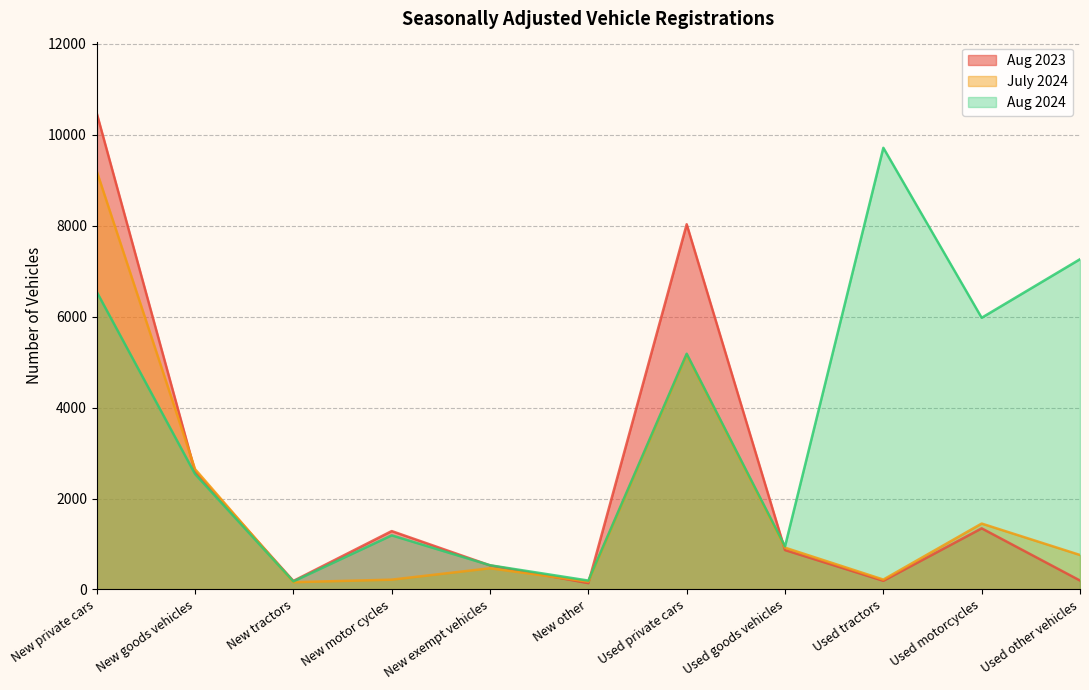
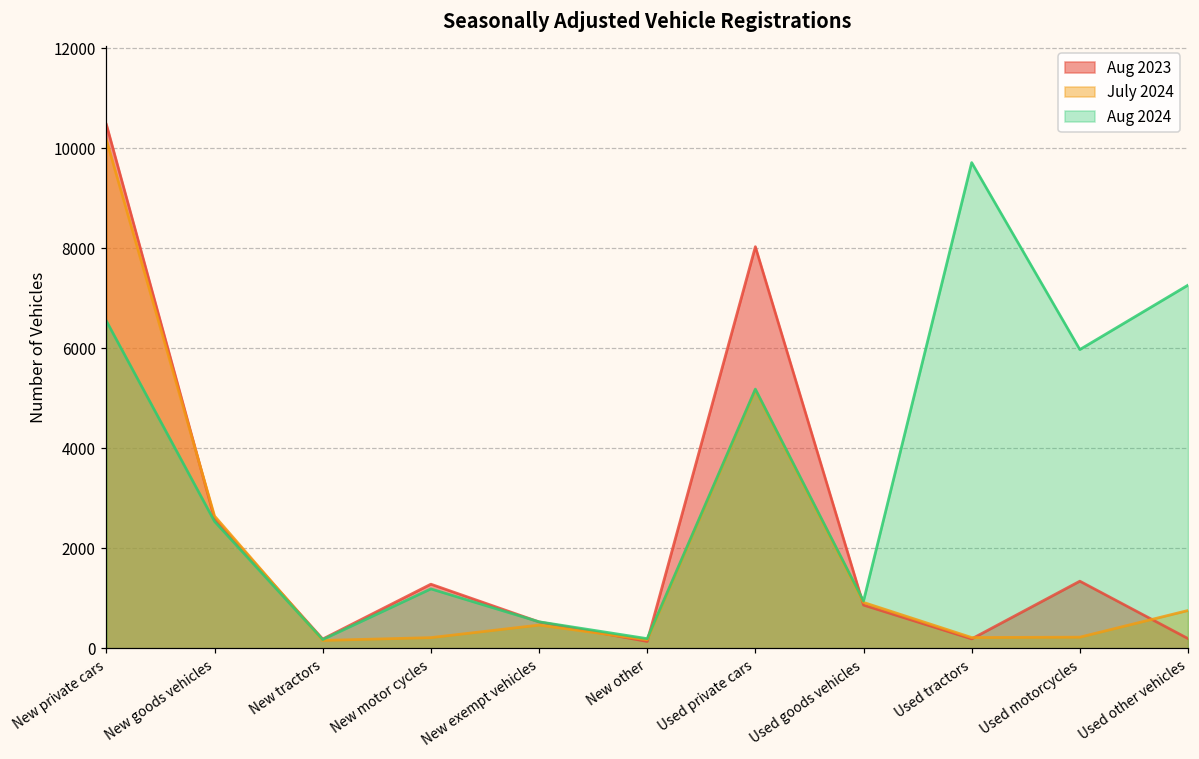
  {
    "Aug 2023": {
      "New private cars": 10500,
      "New motor cycles": 1300,
      "Used private cars": 8000,
      "Used motorcycles": 1300,
      "Used other vehicles": 200
    },
    "July 2024": {
-     "New private cars": 9200,
+     "New private cars": 10200,
      "New motor cycles": 200,
      "New exempt vehicles": 500,
-     "Used motorcycles": 1400,
+     "Used motorcycles": 200,
      "Used other vehicles": 800
    },
    "Aug 2024": {
      "New private cars": 6500,
      "New goods vehicles": 2500,
      "New motor cycles": 1200,
      "Used tractors": 9700,
      "Used motorcycles": 6000,
      "Used other vehicles": 7300
    }
  }
